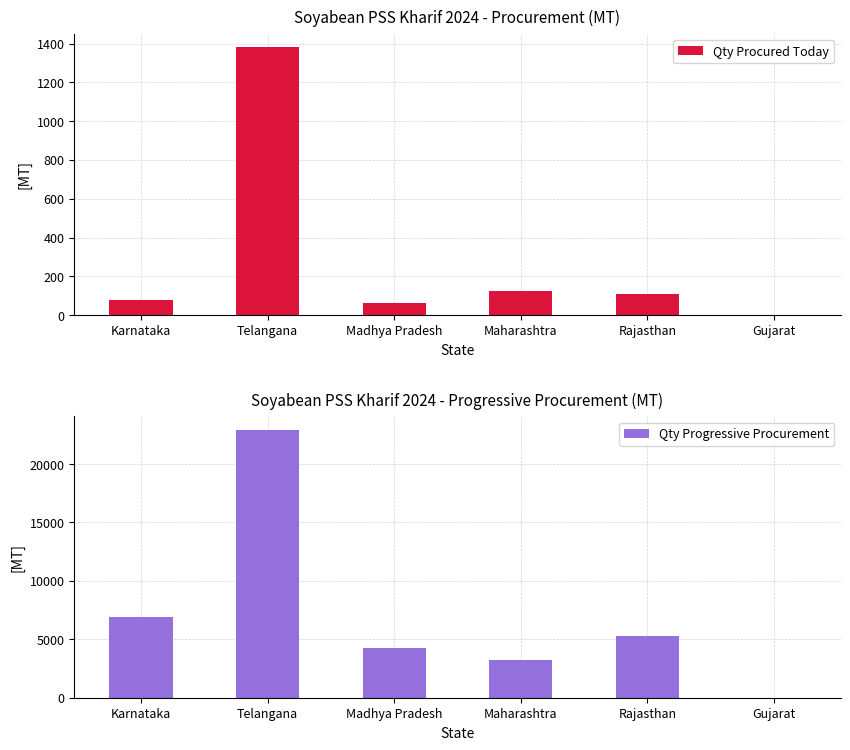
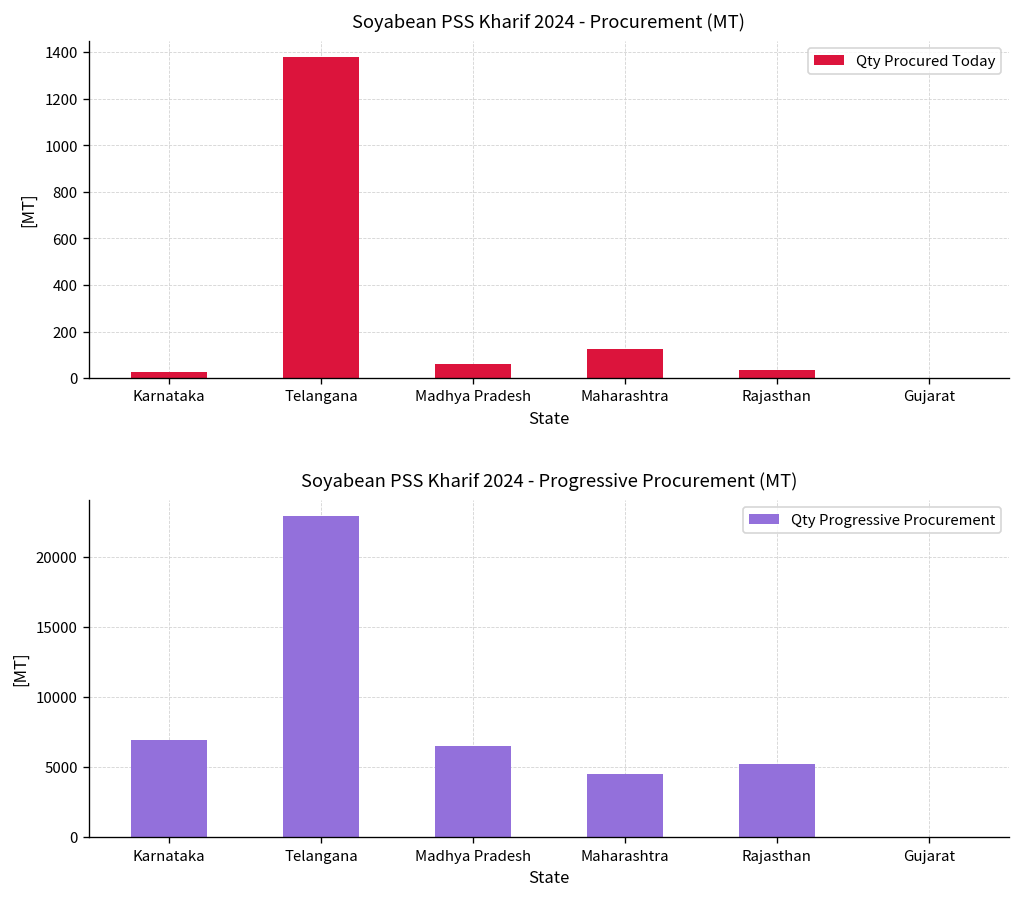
  {
    "Soyabean PSS Kharif 2024 - Procurement (MT)": {
-     "Karnataka": 80,
+     "Karnataka": 30,
      "Telangana": 1380,
      "Madhya Pradesh": 60,
      "Maharashtra": 130,
-     "Rajasthan": 110,
+     "Rajasthan": 40,
      "Gujarat": 0
    },
    "Soyabean PSS Kharif 2024 - Progressive Procurement (MT)": {
      "Karnataka": 6900,
      "Telangana": 22900,
-     "Madhya Pradesh": 4300,
-     "Maharashtra": 3200,
+     "Madhya Pradesh": 6500,
+     "Maharashtra": 4500,
      "Rajasthan": 5300,
      "Gujarat": 0
    }
  }
